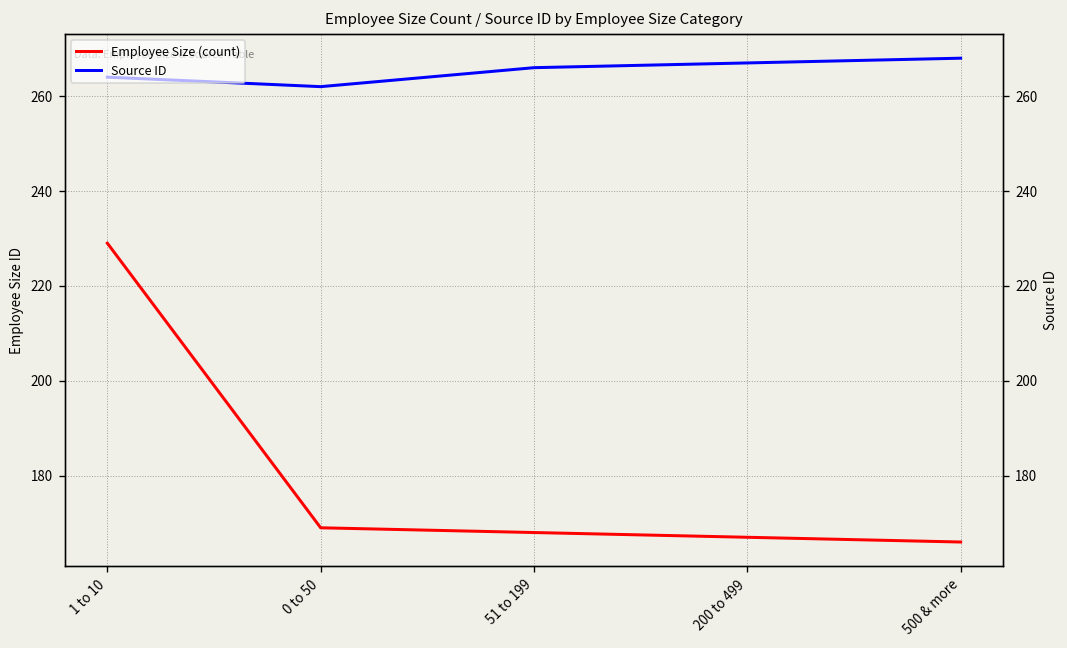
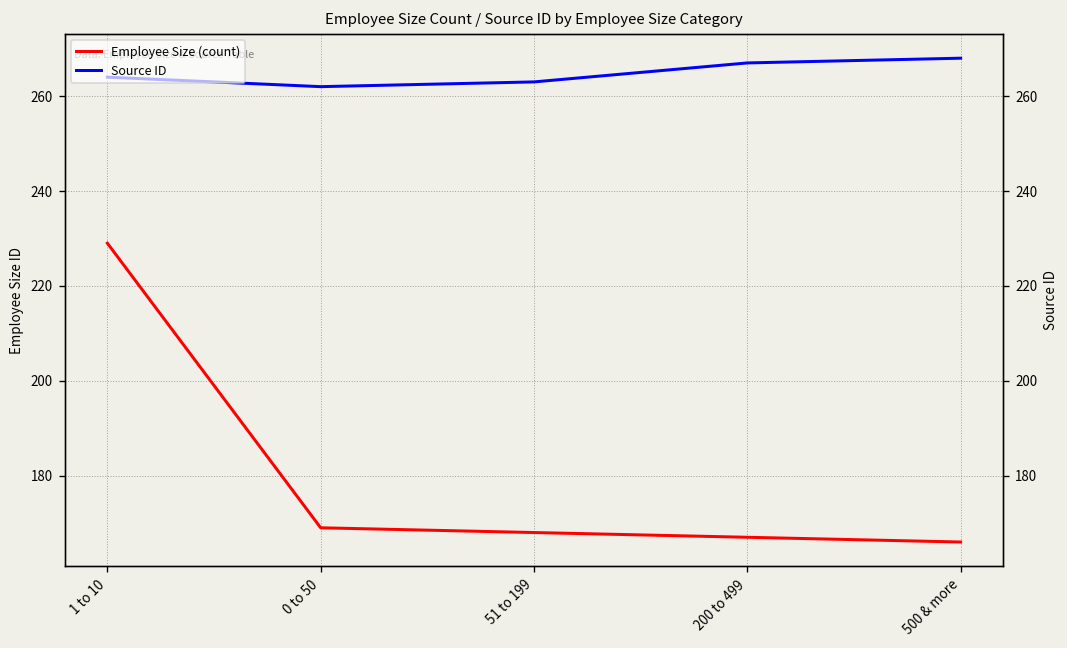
  {
    "Employee Size (count)": {
      "1 to 10": 229,
      "0 to 50": 169,
      "51 to 199": 168,
      "200 to 499": 167,
      "500 & more": 166
    },
    "Source ID": {
      "0 to 50": 262,
-     "51 to 199": 266,
+     "51 to 199": 263,
      "200 to 499": 267,
      "500 & more": 268
    }
  }
